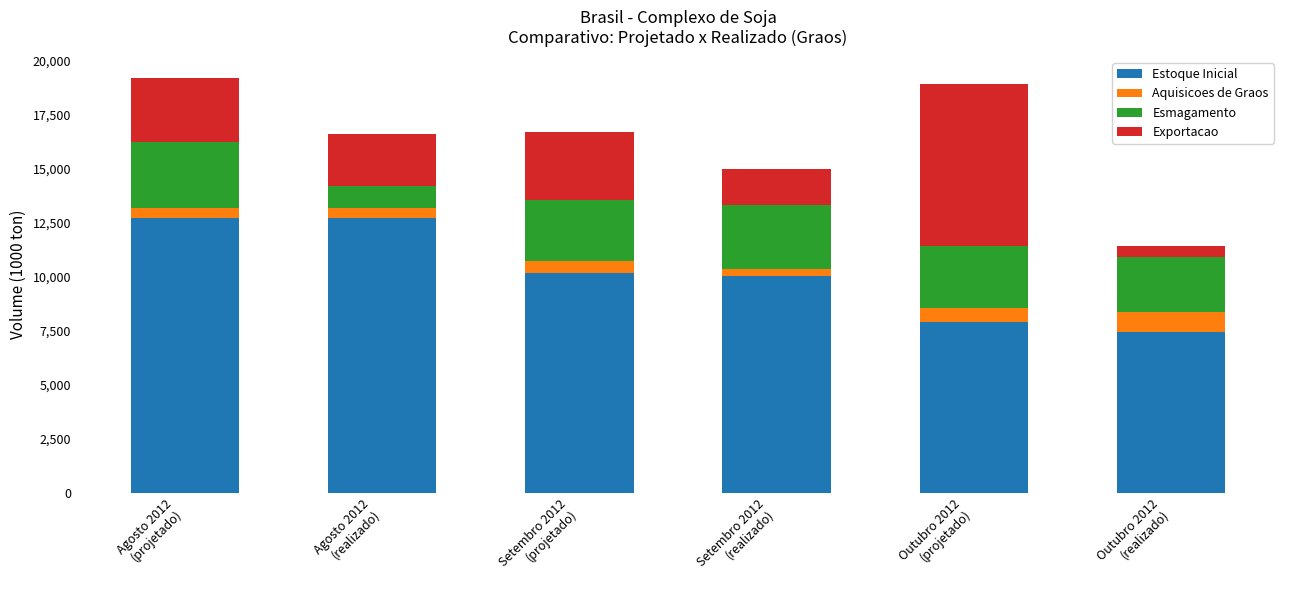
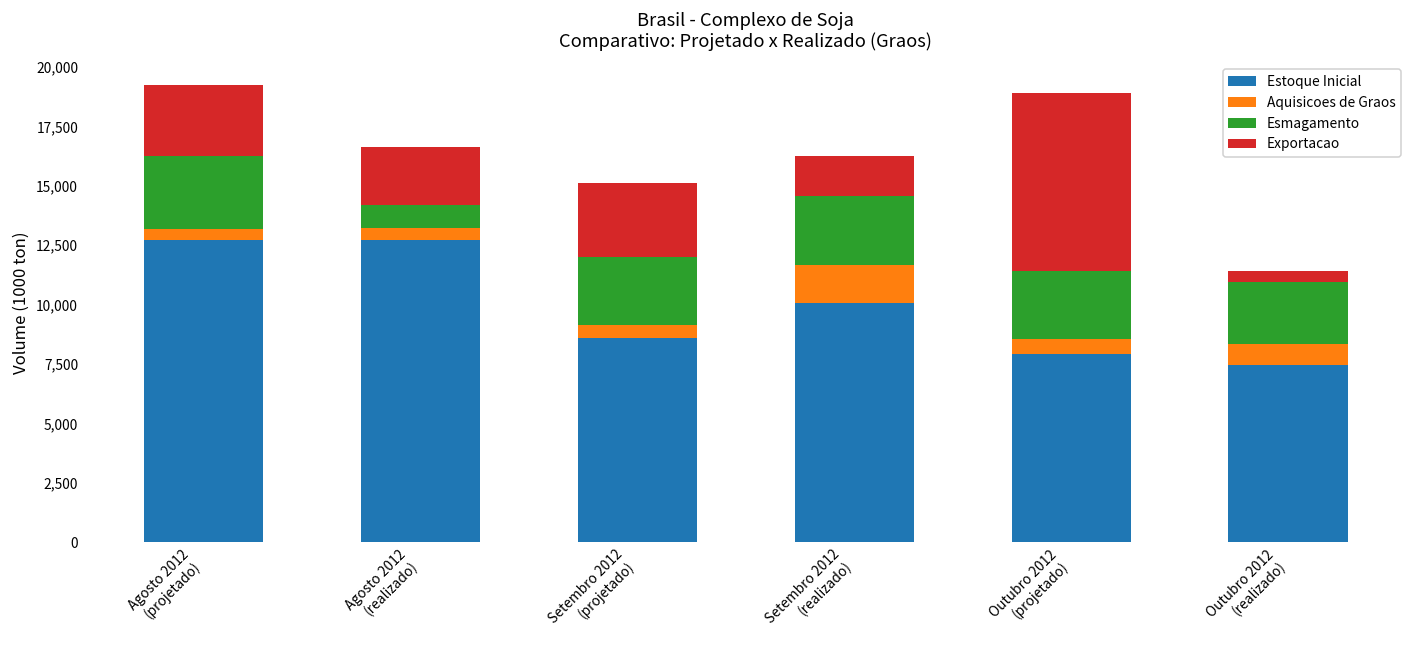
  {
    "Estoque Inicial": {
      "Agosto 2012 (projetado)": "12,700",
      "Agosto 2012 (realizado)": "12,700",
-     "Setembro 2012 (projetado)": "10,200",
+     "Setembro 2012 (projetado)": "8,600",
      "Setembro 2012 (realizado)": "10,100",
      "Outubro 2012 (projetado)": "7,900",
      "Outubro 2012 (realizado)": "7,400"
    },
    "Aquisicoes de Graos": {
      "Agosto 2012 (projetado)": "500",
      "Agosto 2012 (realizado)": "500",
      "Setembro 2012 (projetado)": "600",
-     "Setembro 2012 (realizado)": "300",
+     "Setembro 2012 (realizado)": "1,600",
      "Outubro 2012 (projetado)": "700",
      "Outubro 2012 (realizado)": "900"
    },
    "Esmagamento": {
      "Agosto 2012 (projetado)": "3,000",
      "Agosto 2012 (realizado)": "1,000",
      "Setembro 2012 (projetado)": "2,800",
      "Setembro 2012 (realizado)": "2,900",
      "Outubro 2012 (projetado)": "2,800",
      "Outubro 2012 (realizado)": "2,600"
    },
    "Exportacao": {
      "Agosto 2012 (projetado)": "3,000",
      "Agosto 2012 (realizado)": "2,400",
      "Setembro 2012 (projetado)": "3,200",
      "Setembro 2012 (realizado)": "1,700",
      "Outubro 2012 (projetado)": "7,500",
      "Outubro 2012 (realizado)": "500"
    }
  }
